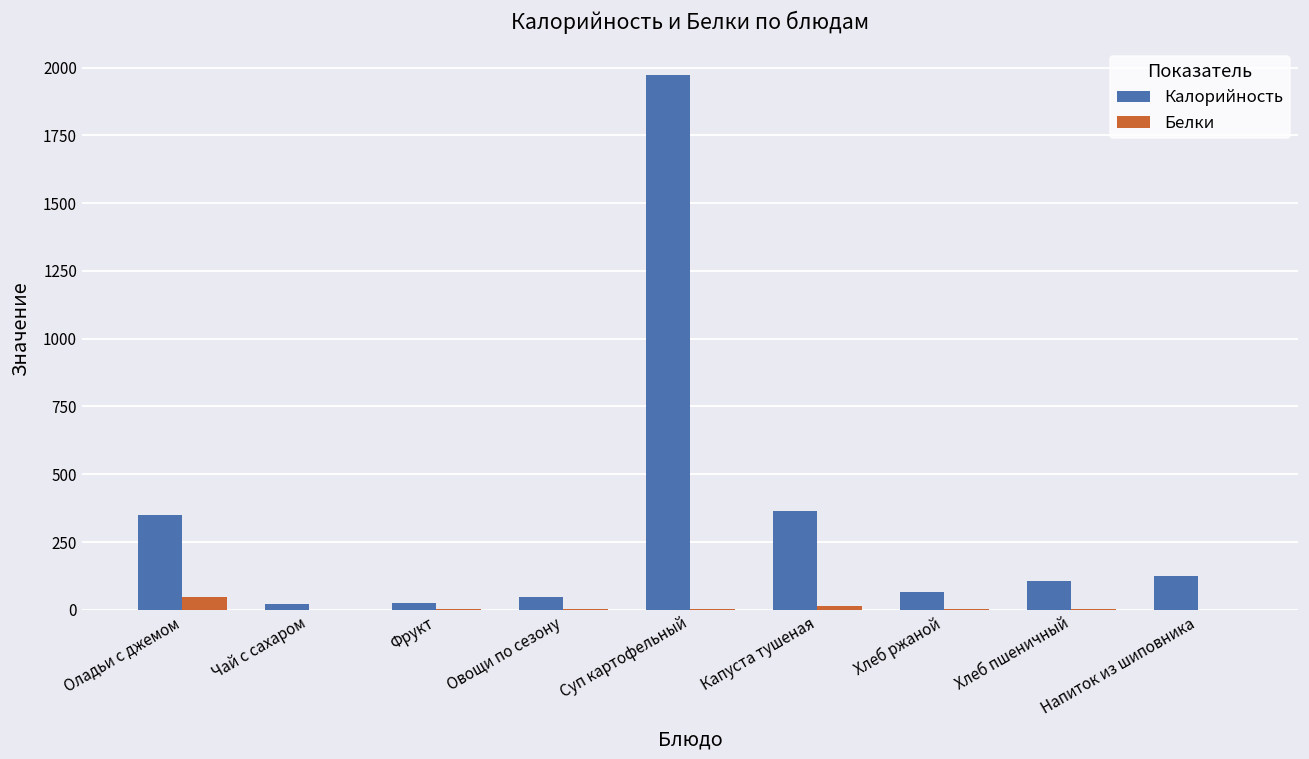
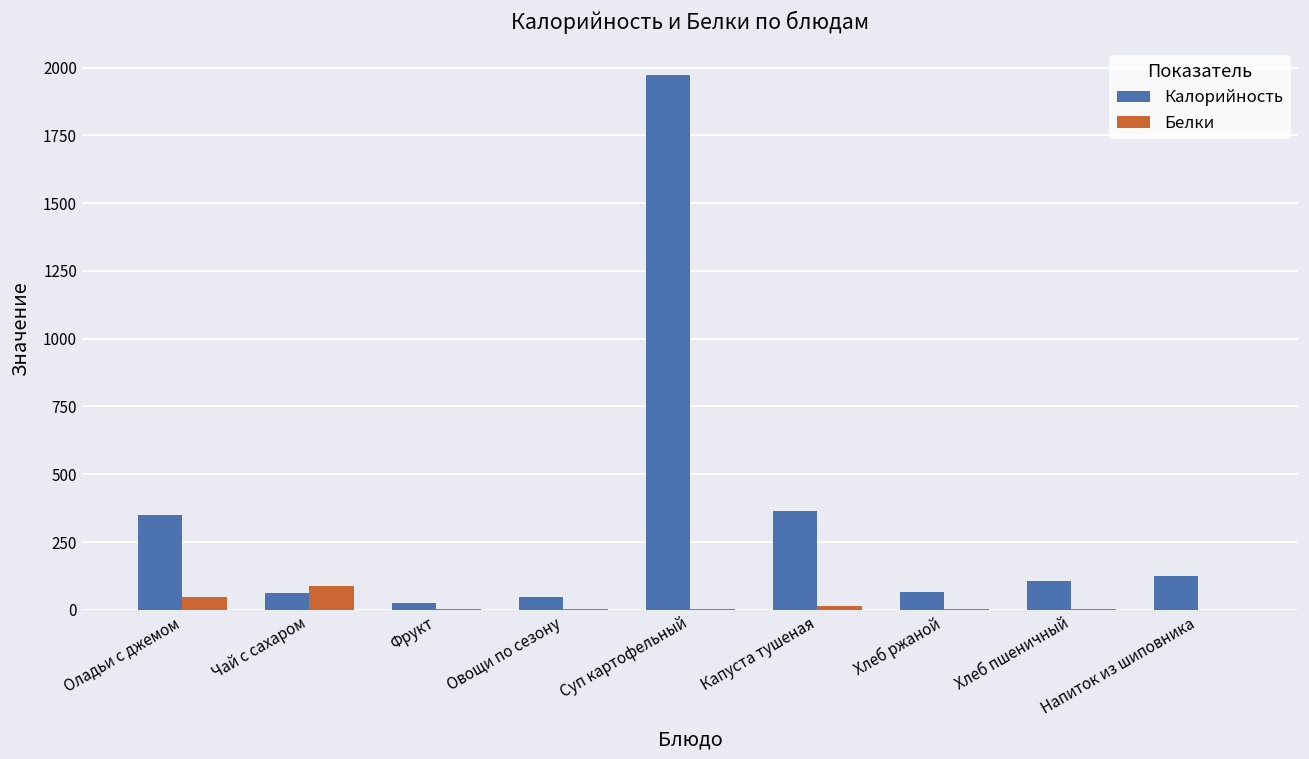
  {
    "Калорийность": {
      "Оладьи с джемом": 350,
-     "Чай с сахаром": 20,
+     "Чай с сахаром": 60,
      "Фрукт": 20,
      "Овощи по сезону": 50,
      "Суп картофельный": 1970,
      "Капуста тушеная": 370,
      "Хлеб ржаной": 60,
      "Хлеб пшеничный": 100,
      "Напиток из шиповника": 120
    },
    "Белки": {
      "Оладьи с джемом": 50,
-     "Чай с сахаром": 0,
+     "Чай с сахаром": 90,
      "Капуста тушеная": 10
    }
  }
